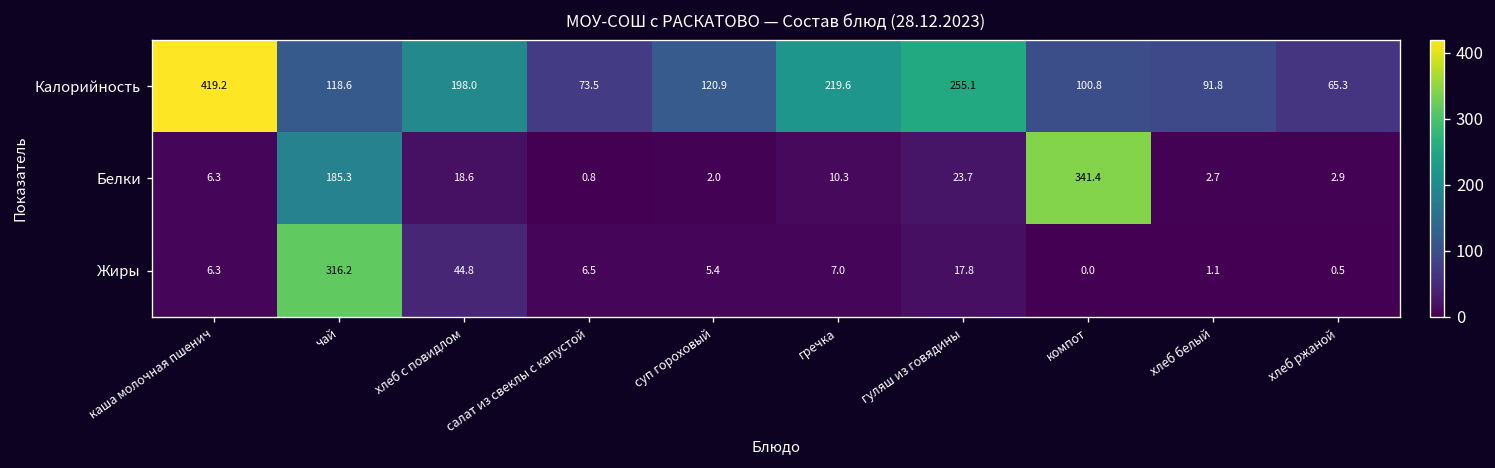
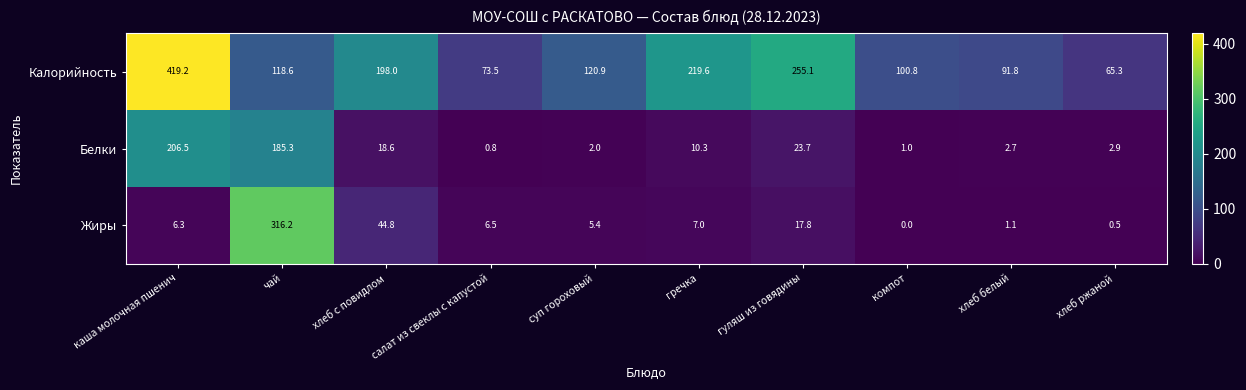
  {
    "Калорийность": {
      "каша молочная пшенич": 419.2,
      "чай": 118.6,
      "хлеб с повидлом": 198.0,
      "салат из свеклы с капустой": 73.5,
      "суп гороховый": 120.9,
      "гречка": 219.6,
      "гуляш из говядины": 255.1,
      "компот": 100.8,
      "хлеб белый": 91.8,
      "хлеб ржаной": 65.3
    },
    "Белки": {
-     "каша молочная пшенич": 6.3,
+     "каша молочная пшенич": 206.5,
      "чай": 185.3,
      "хлеб с повидлом": 18.6,
      "салат из свеклы с капустой": 0.8,
      "суп гороховый": 2.0,
      "гречка": 10.3,
      "гуляш из говядины": 23.7,
-     "компот": 341.4,
+     "компот": 1.0,
      "хлеб белый": 2.7,
      "хлеб ржаной": 2.9
    },
    "Жиры": {
      "каша молочная пшенич": 6.3,
      "чай": 316.2,
      "хлеб с повидлом": 44.8,
      "салат из свеклы с капустой": 6.5,
      "суп гороховый": 5.4,
      "гречка": 7.0,
      "гуляш из говядины": 17.8,
      "компот": 0.0,
      "хлеб белый": 1.1,
      "хлеб ржаной": 0.5
    }
  }
